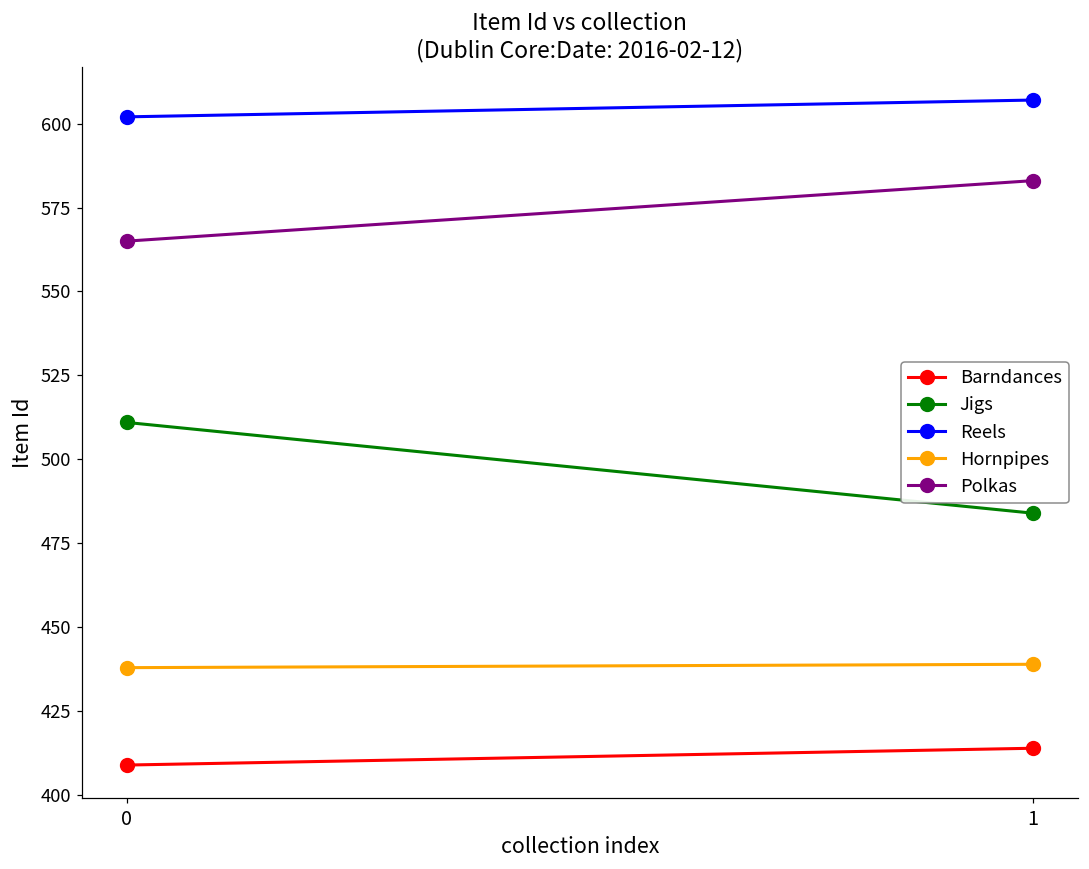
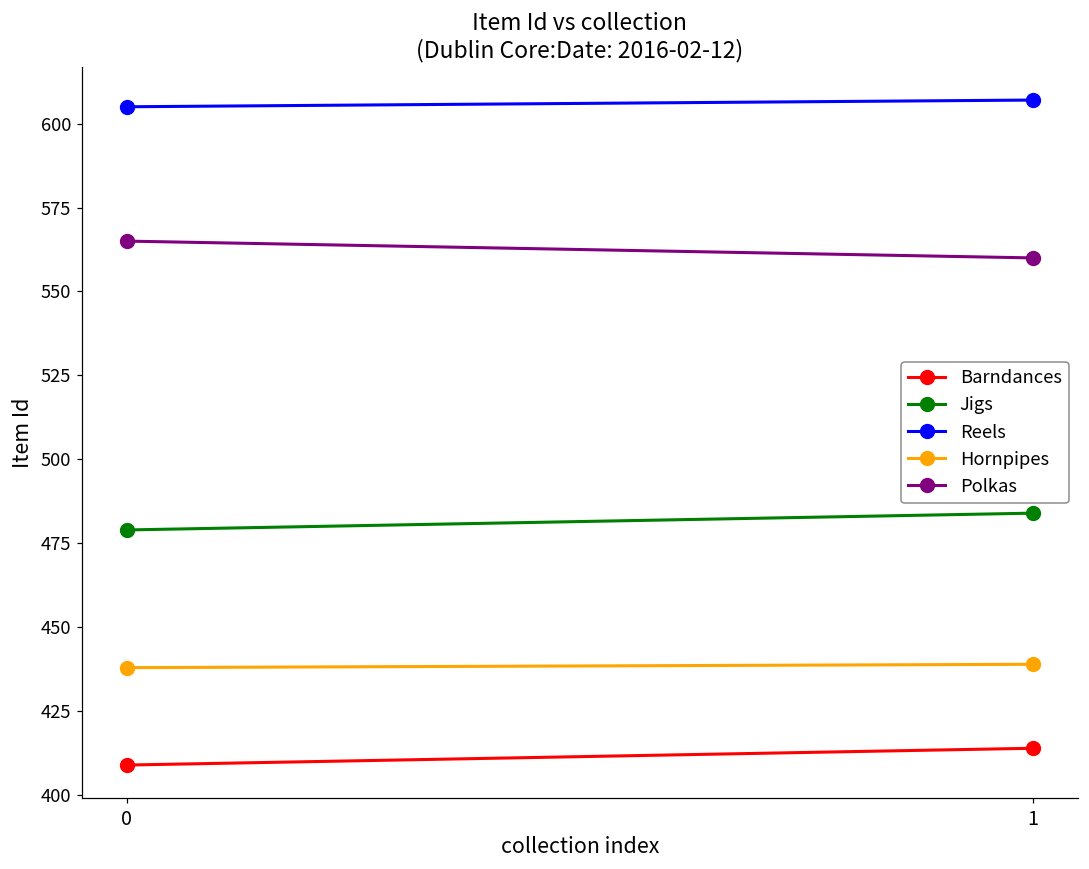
  {
    "Barndances": {
      "0": 409,
      "1": 414
    },
    "Jigs": {
-     "0": 511,
+     "0": 479,
      "1": 484
    },
    "Reels": {
-     "0": 602,
+     "0": 605,
      "1": 607
    },
    "Hornpipes": {
      "0": 438,
      "1": 439
    },
    "Polkas": {
      "0": 565,
-     "1": 583
+     "1": 560
    }
  }
